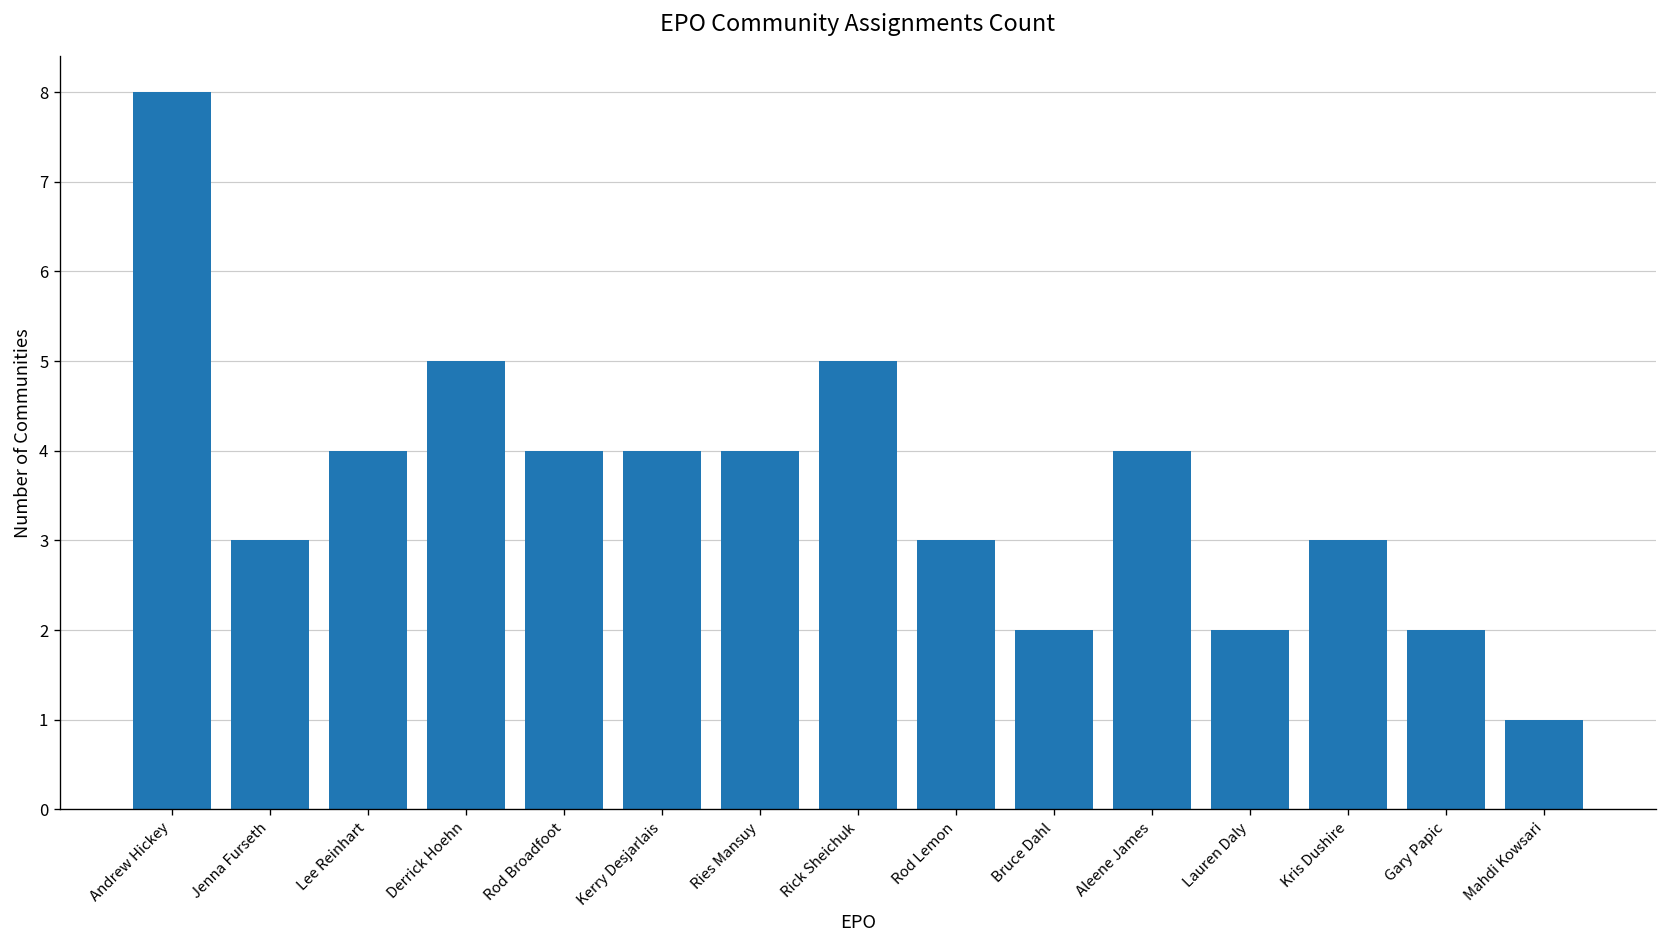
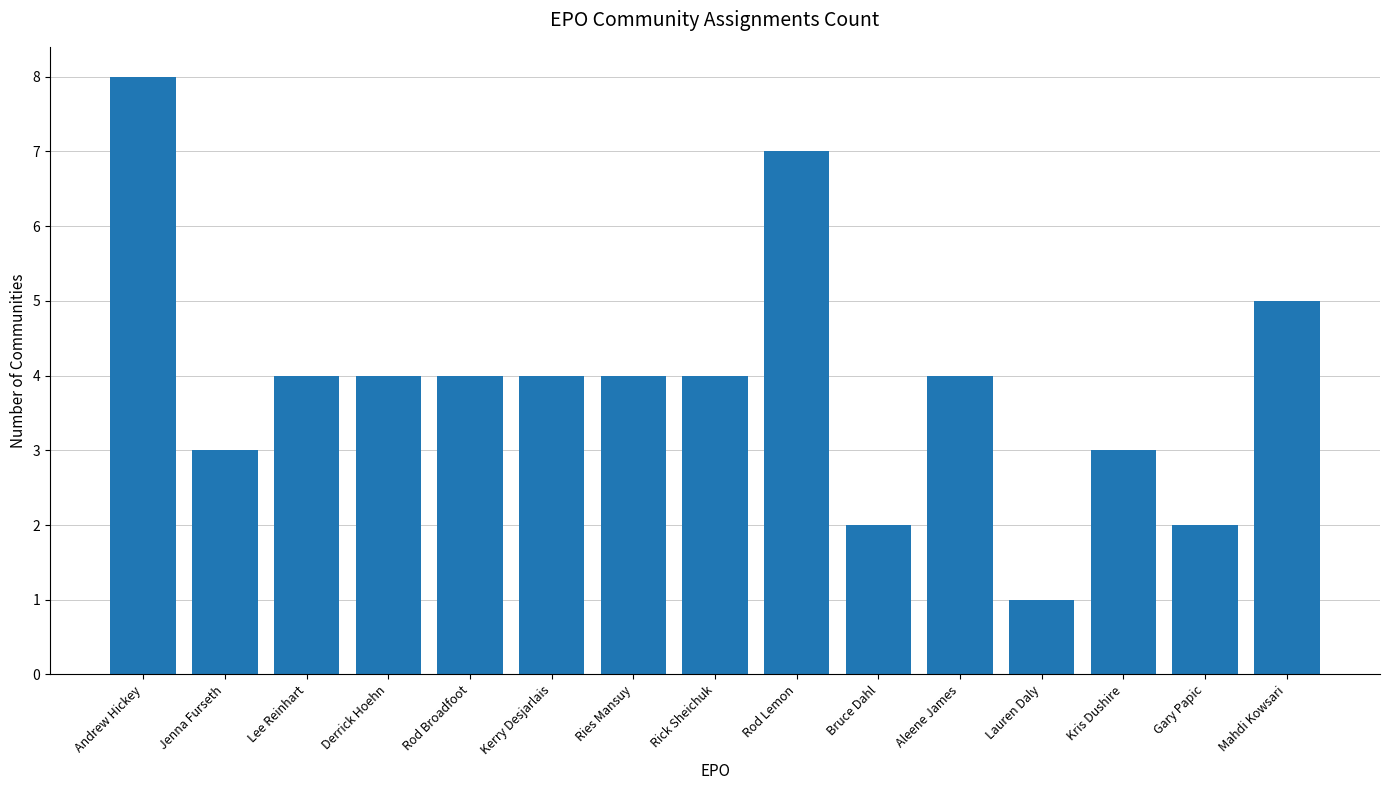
  {
    "Andrew Hickey": 8,
    "Jenna Furseth": 3,
    "Lee Reinhart": 4,
-   "Derrick Hoehn": 5,
+   "Derrick Hoehn": 4,
    "Rod Broadfoot": 4,
    "Kerry Desjarlais": 4,
    "Ries Mansuy": 4,
-   "Rick Sheichuk": 5,
-   "Rod Lemon": 3,
+   "Rick Sheichuk": 4,
+   "Rod Lemon": 7,
    "Bruce Dahl": 2,
    "Aleene James": 4,
-   "Lauren Daly": 2,
+   "Lauren Daly": 1,
    "Kris Dushire": 3,
    "Gary Papic": 2,
-   "Mahdi Kowsari": 1
+   "Mahdi Kowsari": 5
  }
